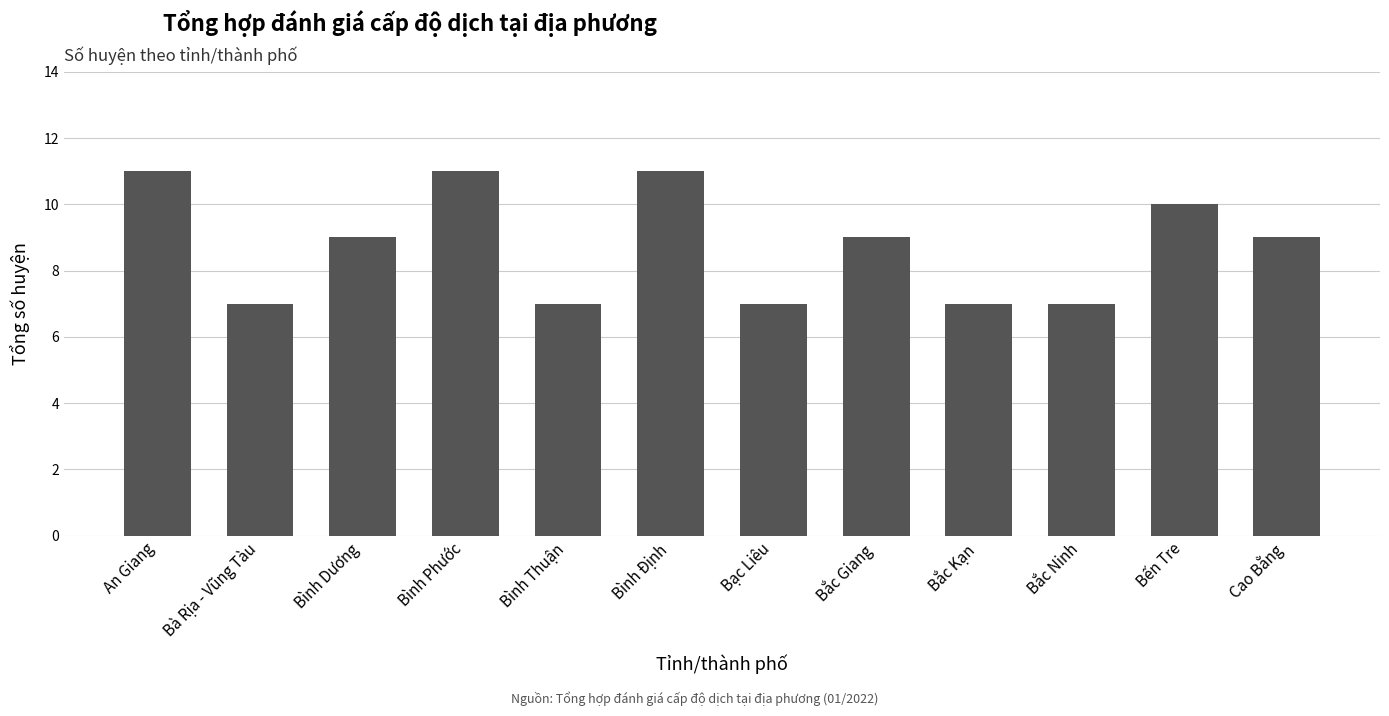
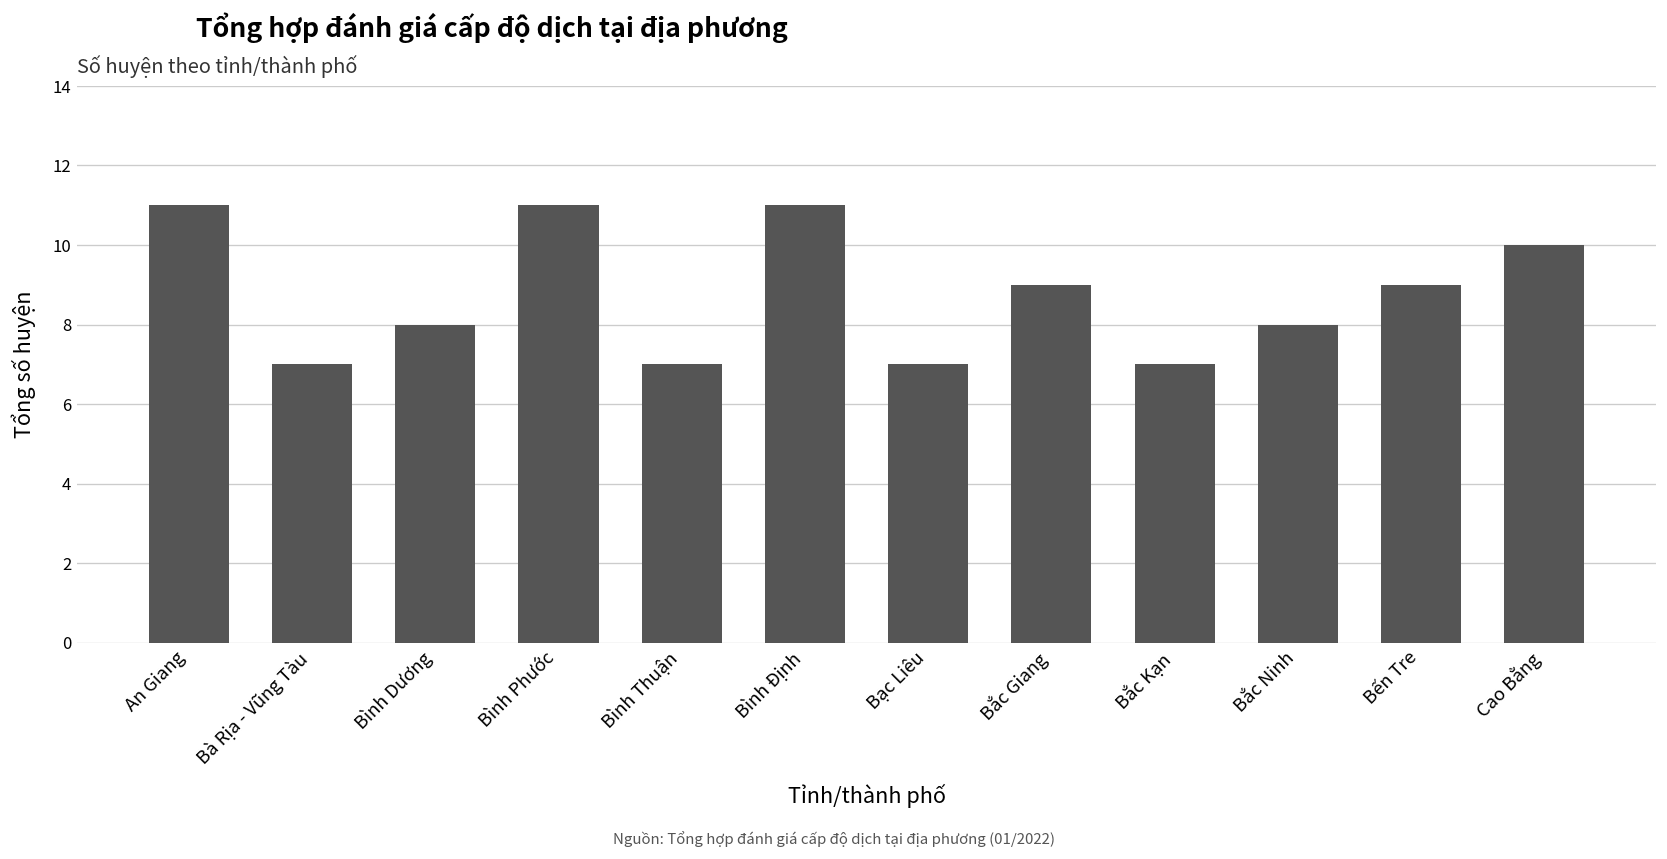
  {
    "An Giang": 11,
    "Bà Rịa - Vũng Tàu": 7,
-   "Bình Dương": 9,
+   "Bình Dương": 8,
    "Bình Phước": 11,
    "Bình Thuận": 7,
    "Bình Định": 11,
    "Bạc Liêu": 7,
    "Bắc Giang": 9,
    "Bắc Kạn": 7,
-   "Bắc Ninh": 7,
-   "Bến Tre": 10,
-   "Cao Bằng": 9
+   "Bắc Ninh": 8,
+   "Bến Tre": 9,
+   "Cao Bằng": 10
  }
